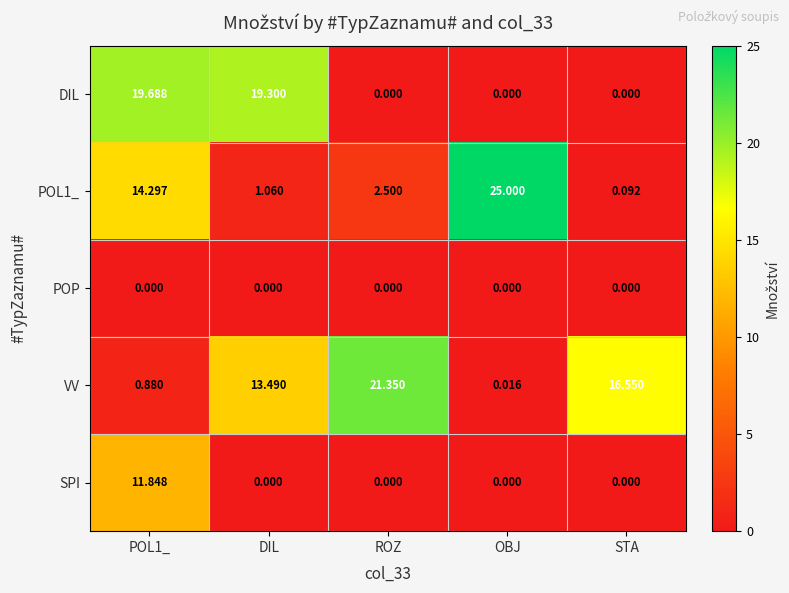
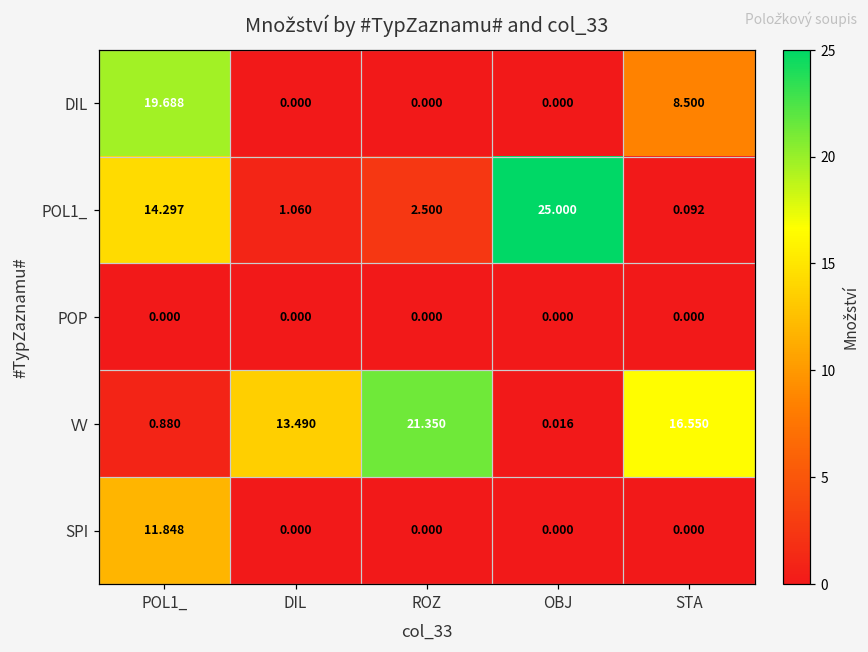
  {
    "DIL": {
      "POL1_": 19.688,
-     "DIL": 19.300,
+     "DIL": 0.000,
      "ROZ": 0.000,
      "OBJ": 0.000,
-     "STA": 0.000
+     "STA": 8.500
    },
    "POL1_": {
      "POL1_": 14.297,
      "DIL": 1.060,
      "ROZ": 2.500,
      "OBJ": 25.000,
      "STA": 0.092
    },
    "POP": {
      "POL1_": 0.000,
      "DIL": 0.000,
      "ROZ": 0.000,
      "OBJ": 0.000,
      "STA": 0.000
    },
    "VV": {
      "POL1_": 0.880,
      "DIL": 13.490,
      "ROZ": 21.350,
      "OBJ": 0.016,
      "STA": 16.550
    },
    "SPI": {
      "POL1_": 11.848,
      "DIL": 0.000,
      "ROZ": 0.000,
      "OBJ": 0.000,
      "STA": 0.000
    }
  }
